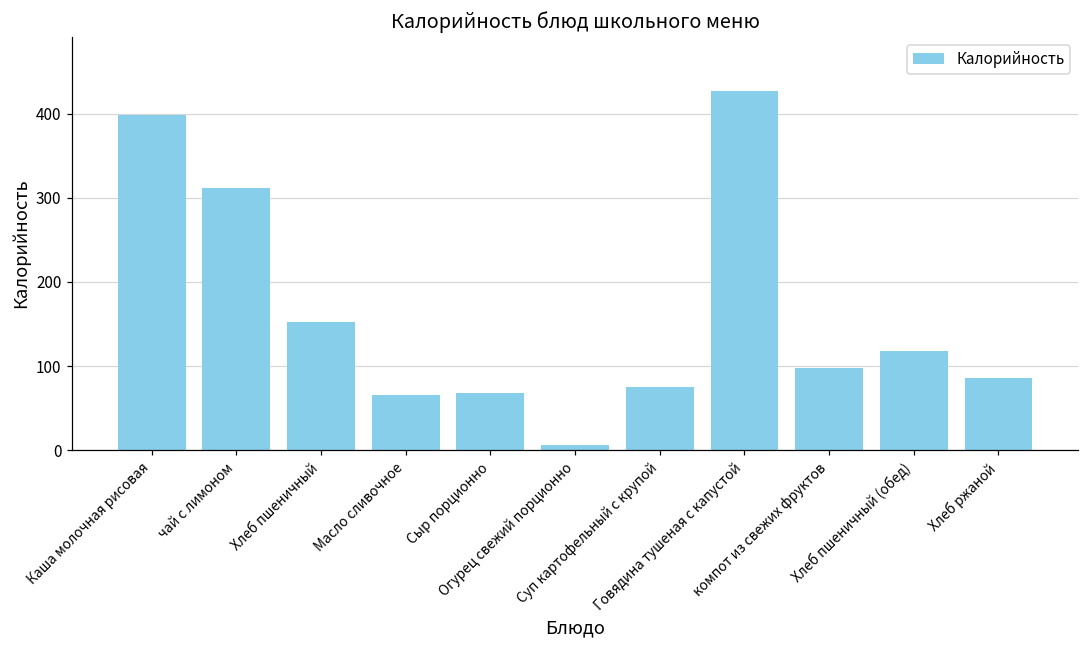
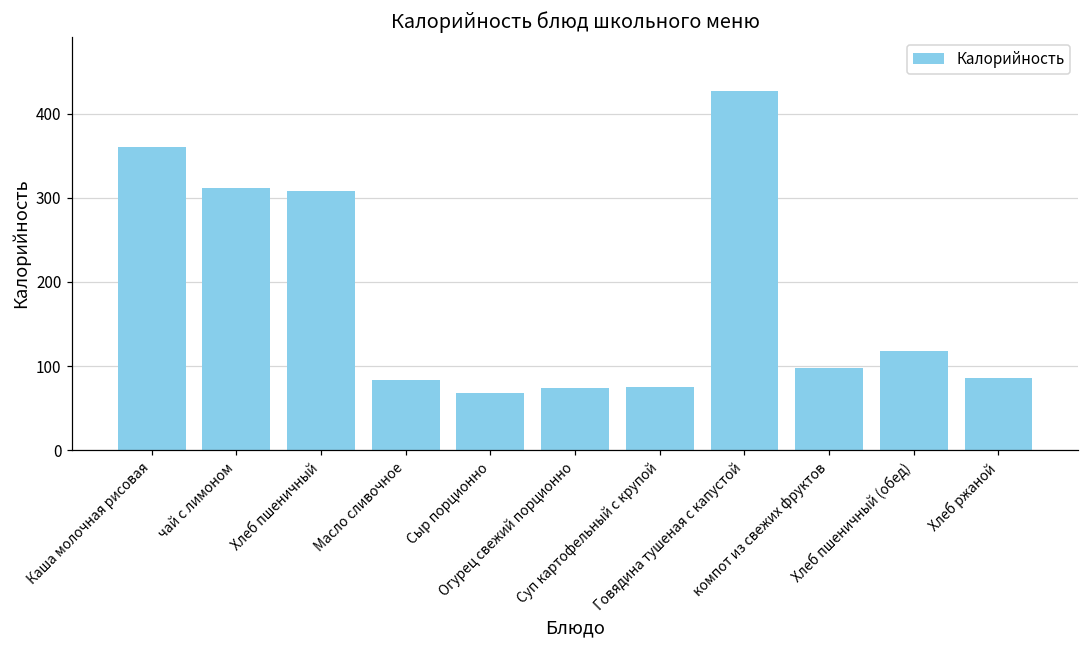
  {
-   "Каша молочная рисовая": 400,
+   "Каша молочная рисовая": 360,
    "чай с лимоном": 310,
-   "Хлеб пшеничный": 150,
-   "Масло сливочное": 70,
+   "Хлеб пшеничный": 310,
+   "Масло сливочное": 80,
    "Сыр порционно": 70,
-   "Огурец свежий порционно": 10,
+   "Огурец свежий порционно": 70,
    "Суп картофельный с крупой": 80,
    "Говядина тушеная с капустой": 430,
    "компот из свежих фруктов": 100,
    "Хлеб пшеничный (обед)": 120,
    "Хлеб ржаной": 90
  }
